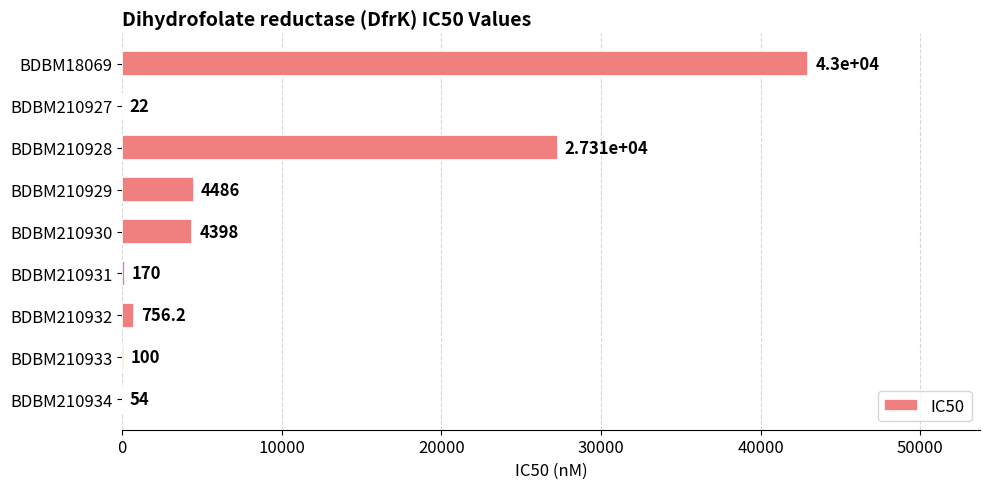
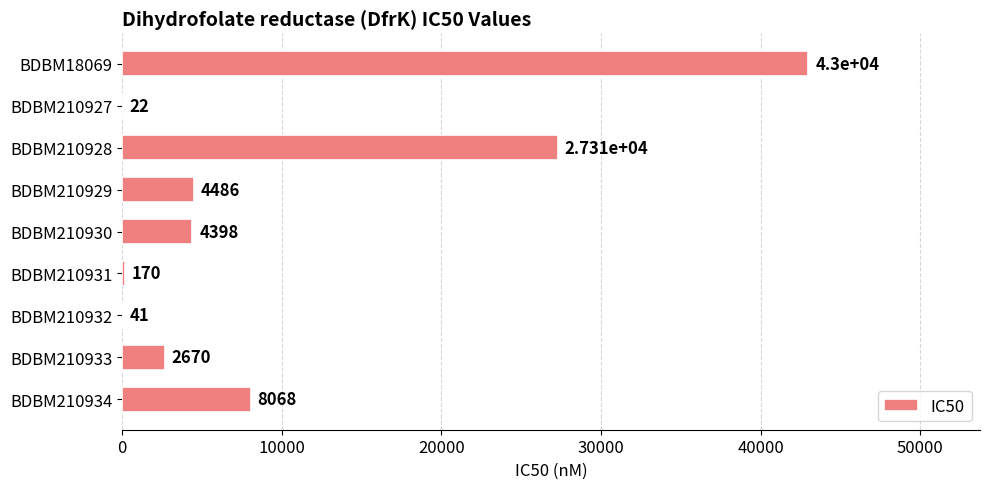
  {
    "BDBM18069": "4.3e+04",
    "BDBM210927": "22",
    "BDBM210928": "2.731e+04",
    "BDBM210929": "4486",
    "BDBM210930": "4398",
    "BDBM210931": "170",
-   "BDBM210932": "756.2",
-   "BDBM210933": "100",
-   "BDBM210934": "54"
+   "BDBM210932": "41",
+   "BDBM210933": "2670",
+   "BDBM210934": "8068"
  }
